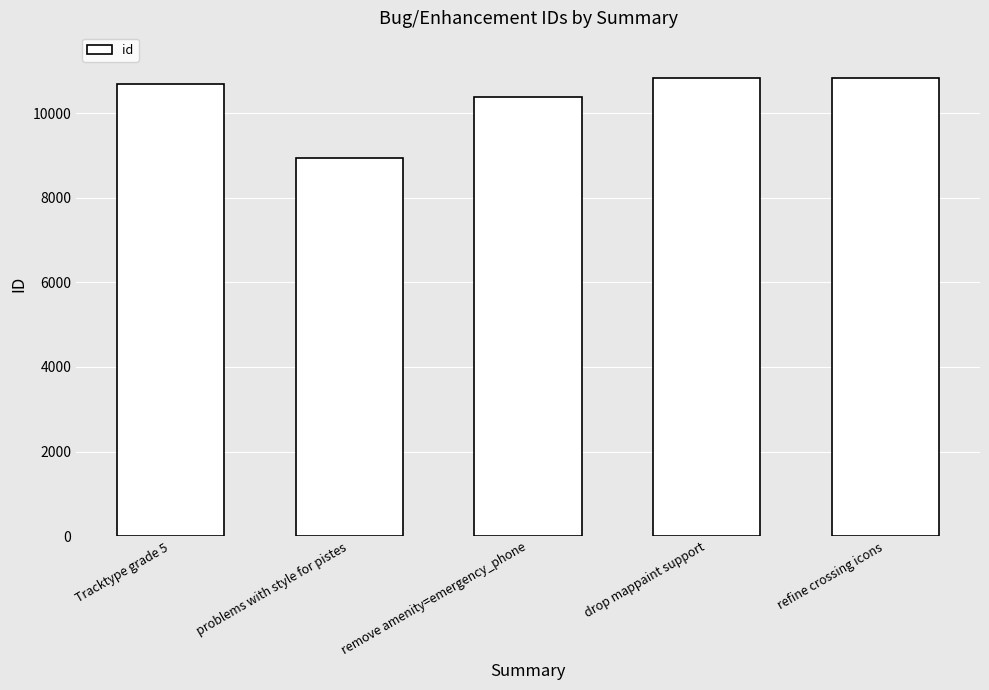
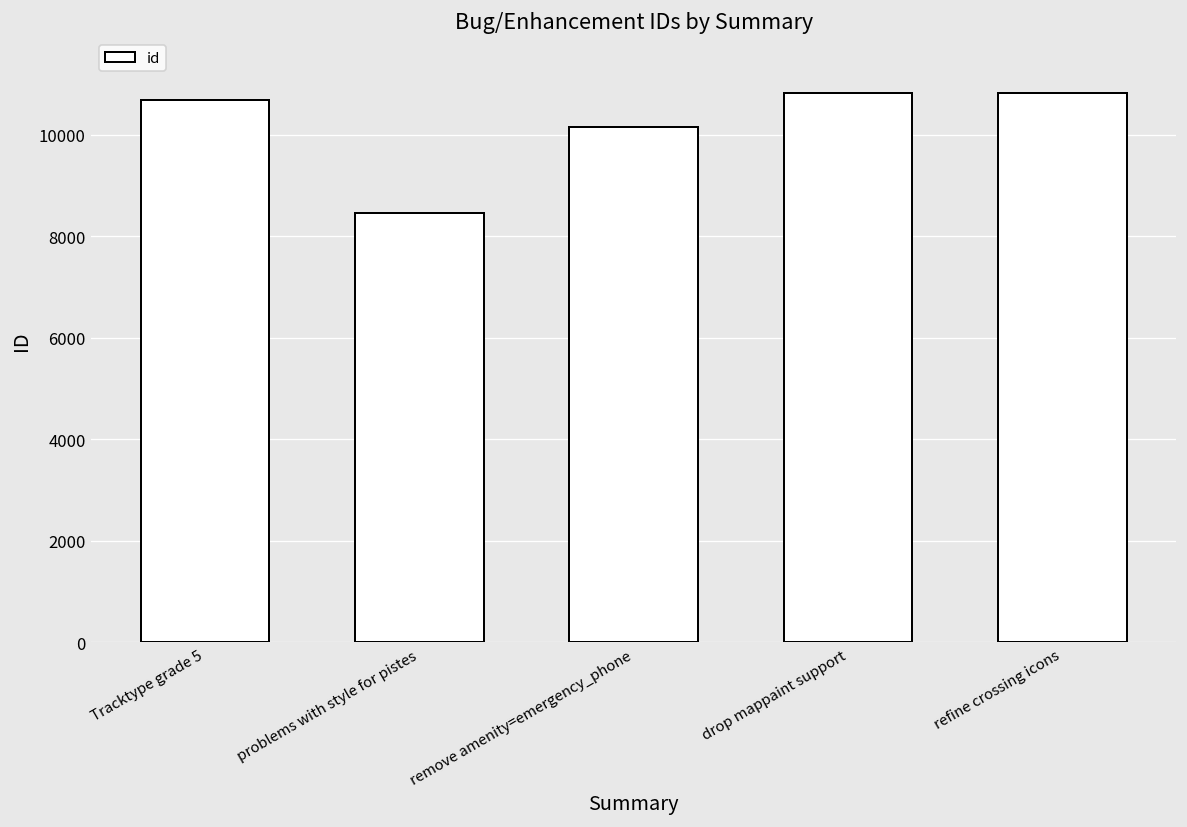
  {
    "Tracktype grade 5": 10700,
-   "problems with style for pistes": 8900,
-   "remove amenity=emergency_phone": 10400,
+   "problems with style for pistes": 8500,
+   "remove amenity=emergency_phone": 10200,
    "drop mappaint support": 10800,
    "refine crossing icons": 10800
  }
